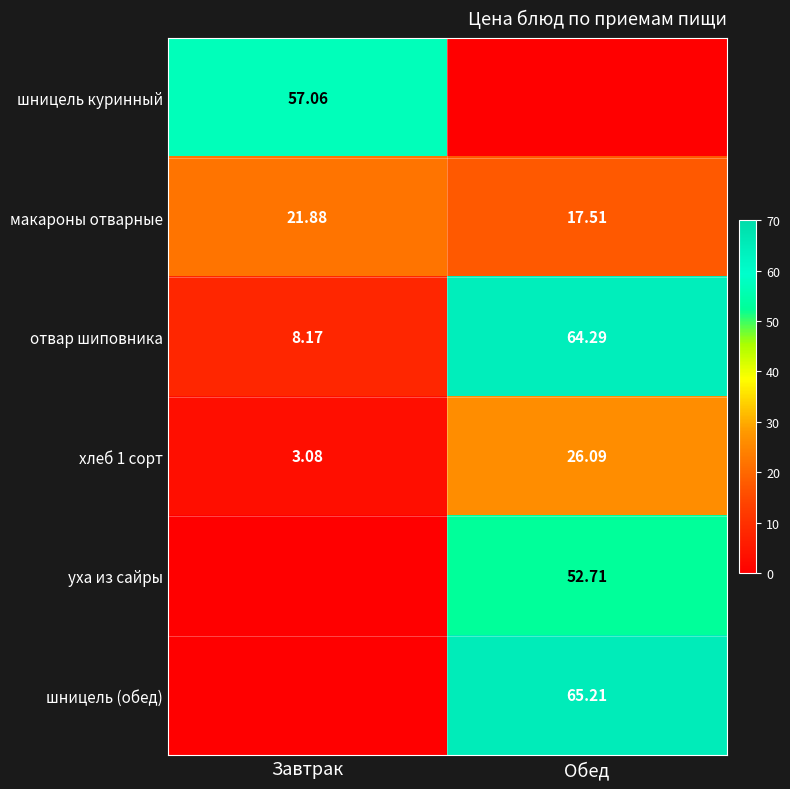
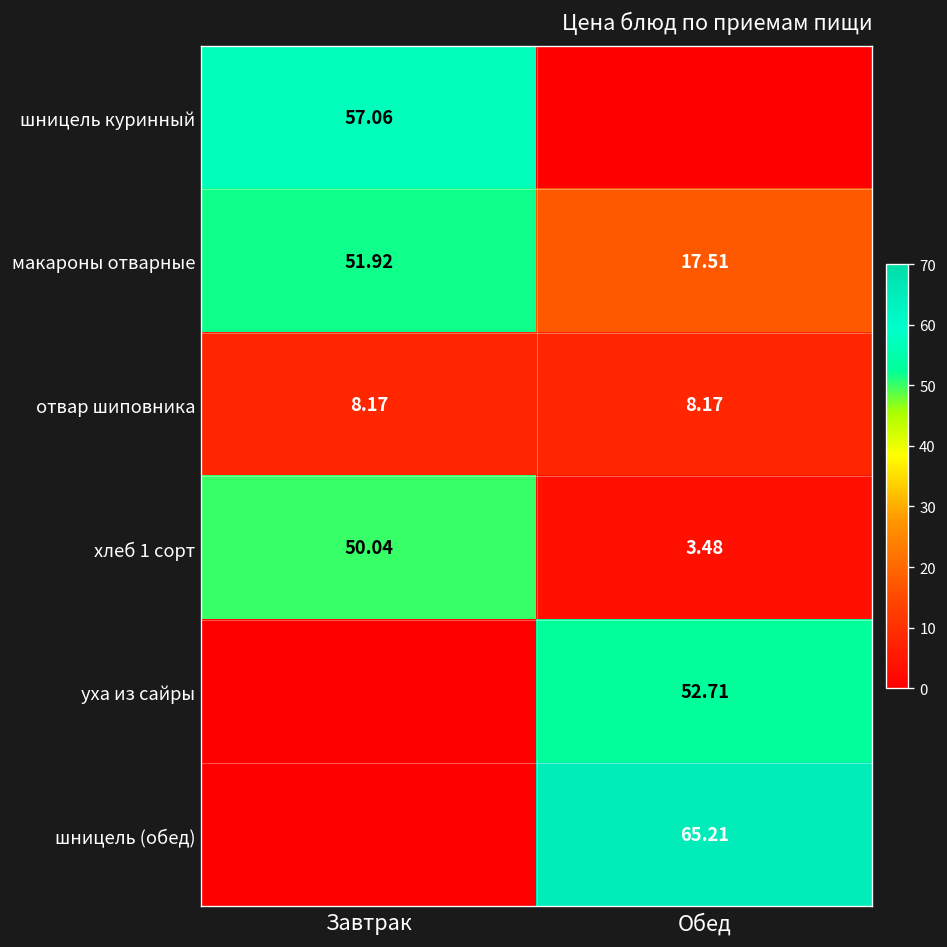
  {
    "шницель куринный": {
      "Завтрак": 57.06
    },
    "макароны отварные": {
-     "Завтрак": 21.88,
+     "Завтрак": 51.92,
      "Обед": 17.51
    },
    "отвар шиповника": {
      "Завтрак": 8.17,
-     "Обед": 64.29
+     "Обед": 8.17
    },
    "хлеб 1 сорт": {
-     "Завтрак": 3.08,
-     "Обед": 26.09
+     "Завтрак": 50.04,
+     "Обед": 3.48
    },
    "уха из сайры": {
      "Обед": 52.71
    },
    "шницель (обед)": {
      "Обед": 65.21
    }
  }
